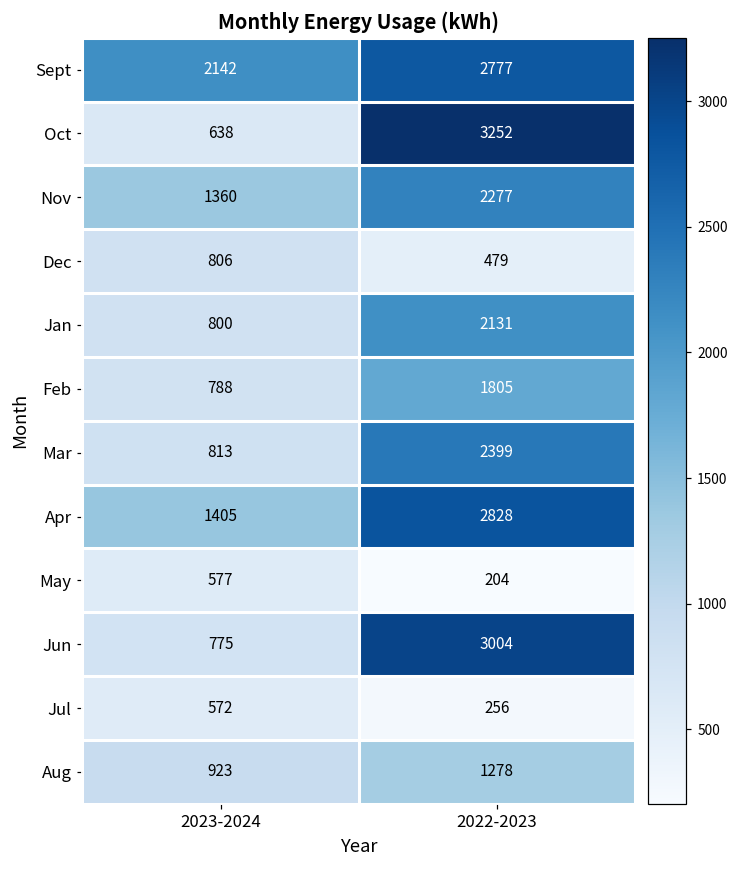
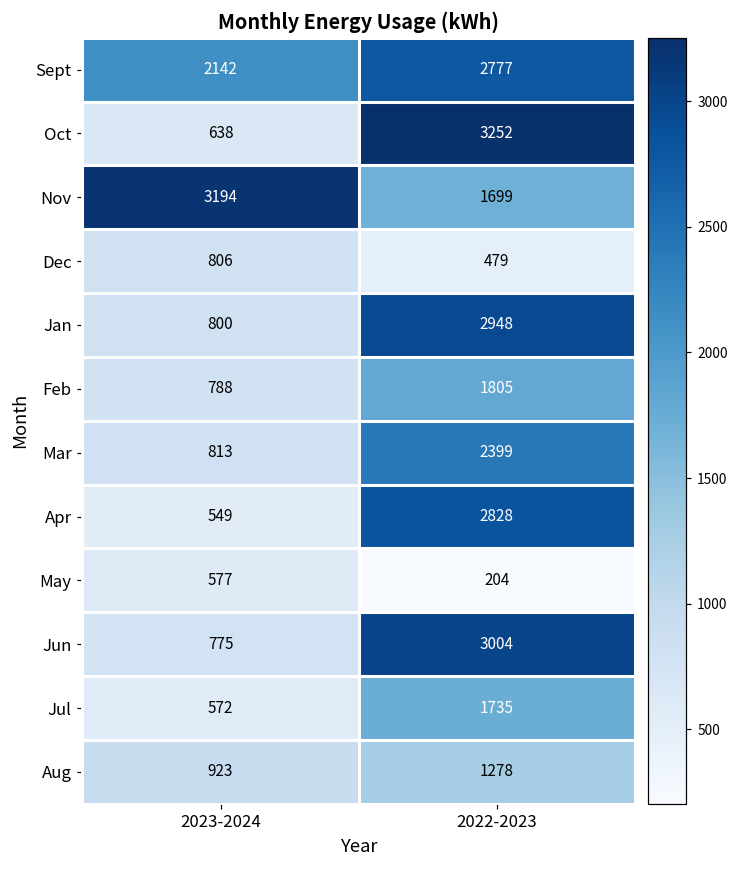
  {
    "Sept": {
      "2023-2024": 2142,
      "2022-2023": 2777
    },
    "Oct": {
      "2023-2024": 638,
      "2022-2023": 3252
    },
    "Nov": {
-     "2023-2024": 1360,
-     "2022-2023": 2277
+     "2023-2024": 3194,
+     "2022-2023": 1699
    },
    "Dec": {
      "2023-2024": 806,
      "2022-2023": 479
    },
    "Jan": {
      "2023-2024": 800,
-     "2022-2023": 2131
+     "2022-2023": 2948
    },
    "Feb": {
      "2023-2024": 788,
      "2022-2023": 1805
    },
    "Mar": {
      "2023-2024": 813,
      "2022-2023": 2399
    },
    "Apr": {
-     "2023-2024": 1405,
+     "2023-2024": 549,
      "2022-2023": 2828
    },
    "May": {
      "2023-2024": 577,
      "2022-2023": 204
    },
    "Jun": {
      "2023-2024": 775,
      "2022-2023": 3004
    },
    "Jul": {
      "2023-2024": 572,
-     "2022-2023": 256
+     "2022-2023": 1735
    },
    "Aug": {
      "2023-2024": 923,
      "2022-2023": 1278
    }
  }
